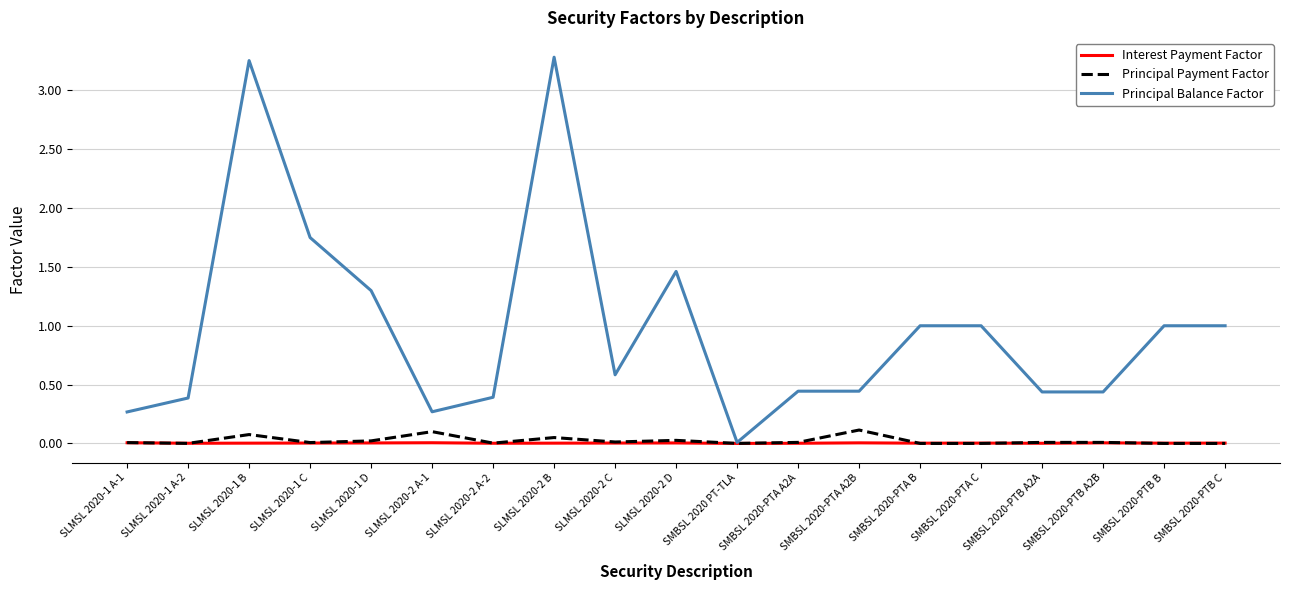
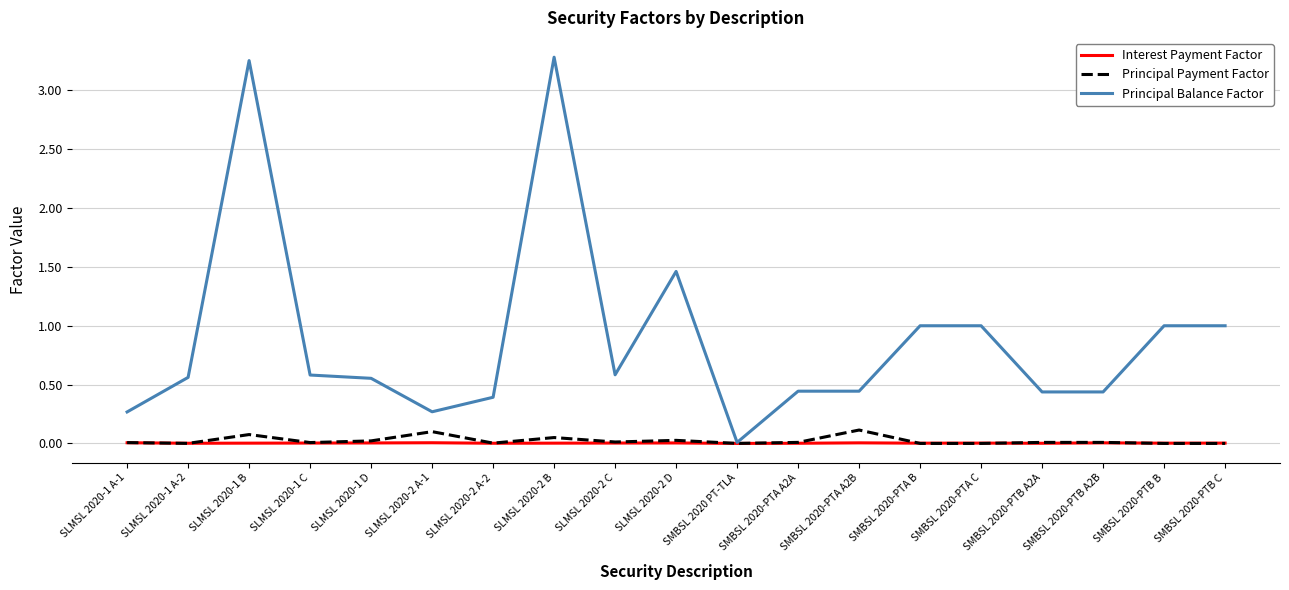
  {
    "Interest Payment Factor": {
      "SLMSL 2020-1 B": 0.00,
      "SLMSL 2020-2 A-1": 0.01,
      "SLMSL 2020-2 B": 0.00,
      "SLMSL 2020-2 D": 0.00,
      "SMBSL 2020-PTA A2B": 0.00
    },
    "Principal Payment Factor": {
      "SLMSL 2020-1 B": 0.08,
      "SLMSL 2020-2 A-1": 0.10,
      "SLMSL 2020-2 B": 0.05,
      "SLMSL 2020-2 D": 0.03,
      "SMBSL 2020-PTA A2B": 0.11
    },
    "Principal Balance Factor": {
      "SLMSL 2020-1 A-1": 0.27,
-     "SLMSL 2020-1 A-2": 0.39,
+     "SLMSL 2020-1 A-2": 0.56,
      "SLMSL 2020-1 B": 3.25,
-     "SLMSL 2020-1 C": 1.75,
-     "SLMSL 2020-1 D": 1.30,
+     "SLMSL 2020-1 C": 0.58,
+     "SLMSL 2020-1 D": 0.55,
      "SLMSL 2020-2 A-1": 0.27,
      "SLMSL 2020-2 A-2": 0.39,
      "SLMSL 2020-2 B": 3.28,
      "SLMSL 2020-2 C": 0.58,
      "SLMSL 2020-2 D": 1.46,
      "SMBSL 2020-PTA A2A": 0.44,
      "SMBSL 2020-PTA A2B": 0.44,
      "SMBSL 2020-PTA B": 1.00,
      "SMBSL 2020-PTA C": 1.00,
      "SMBSL 2020-PTB A2A": 0.44,
      "SMBSL 2020-PTB A2B": 0.44,
      "SMBSL 2020-PTB B": 1.00,
      "SMBSL 2020-PTB C": 1.00
    }
  }
